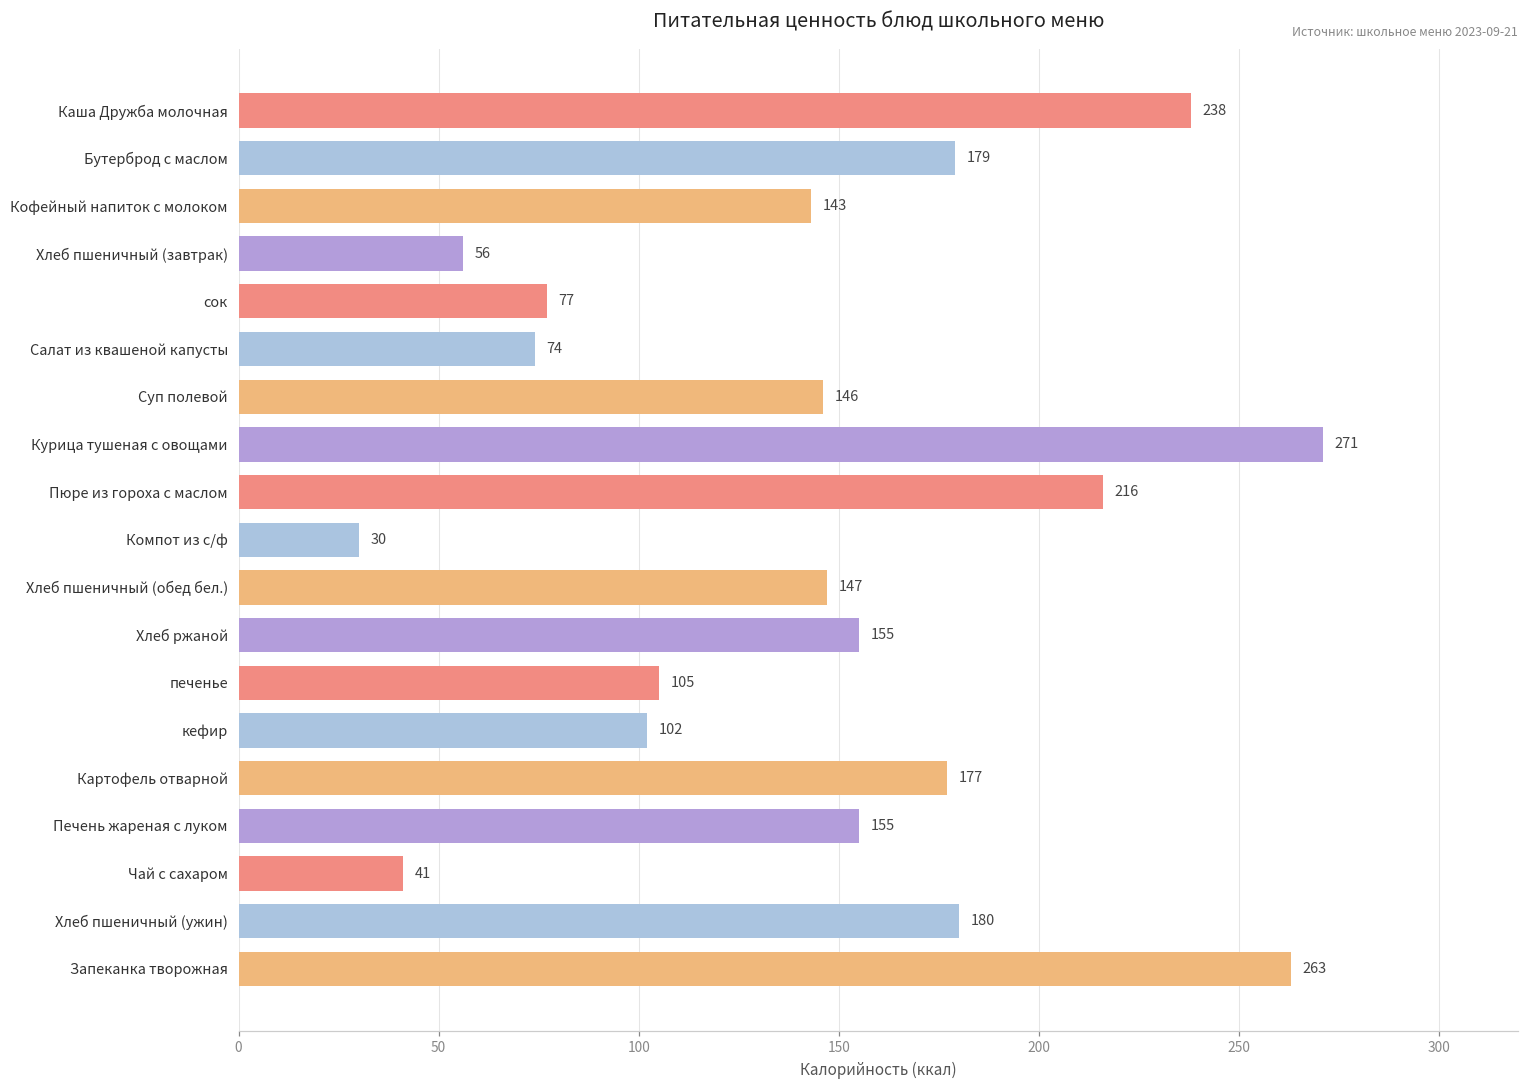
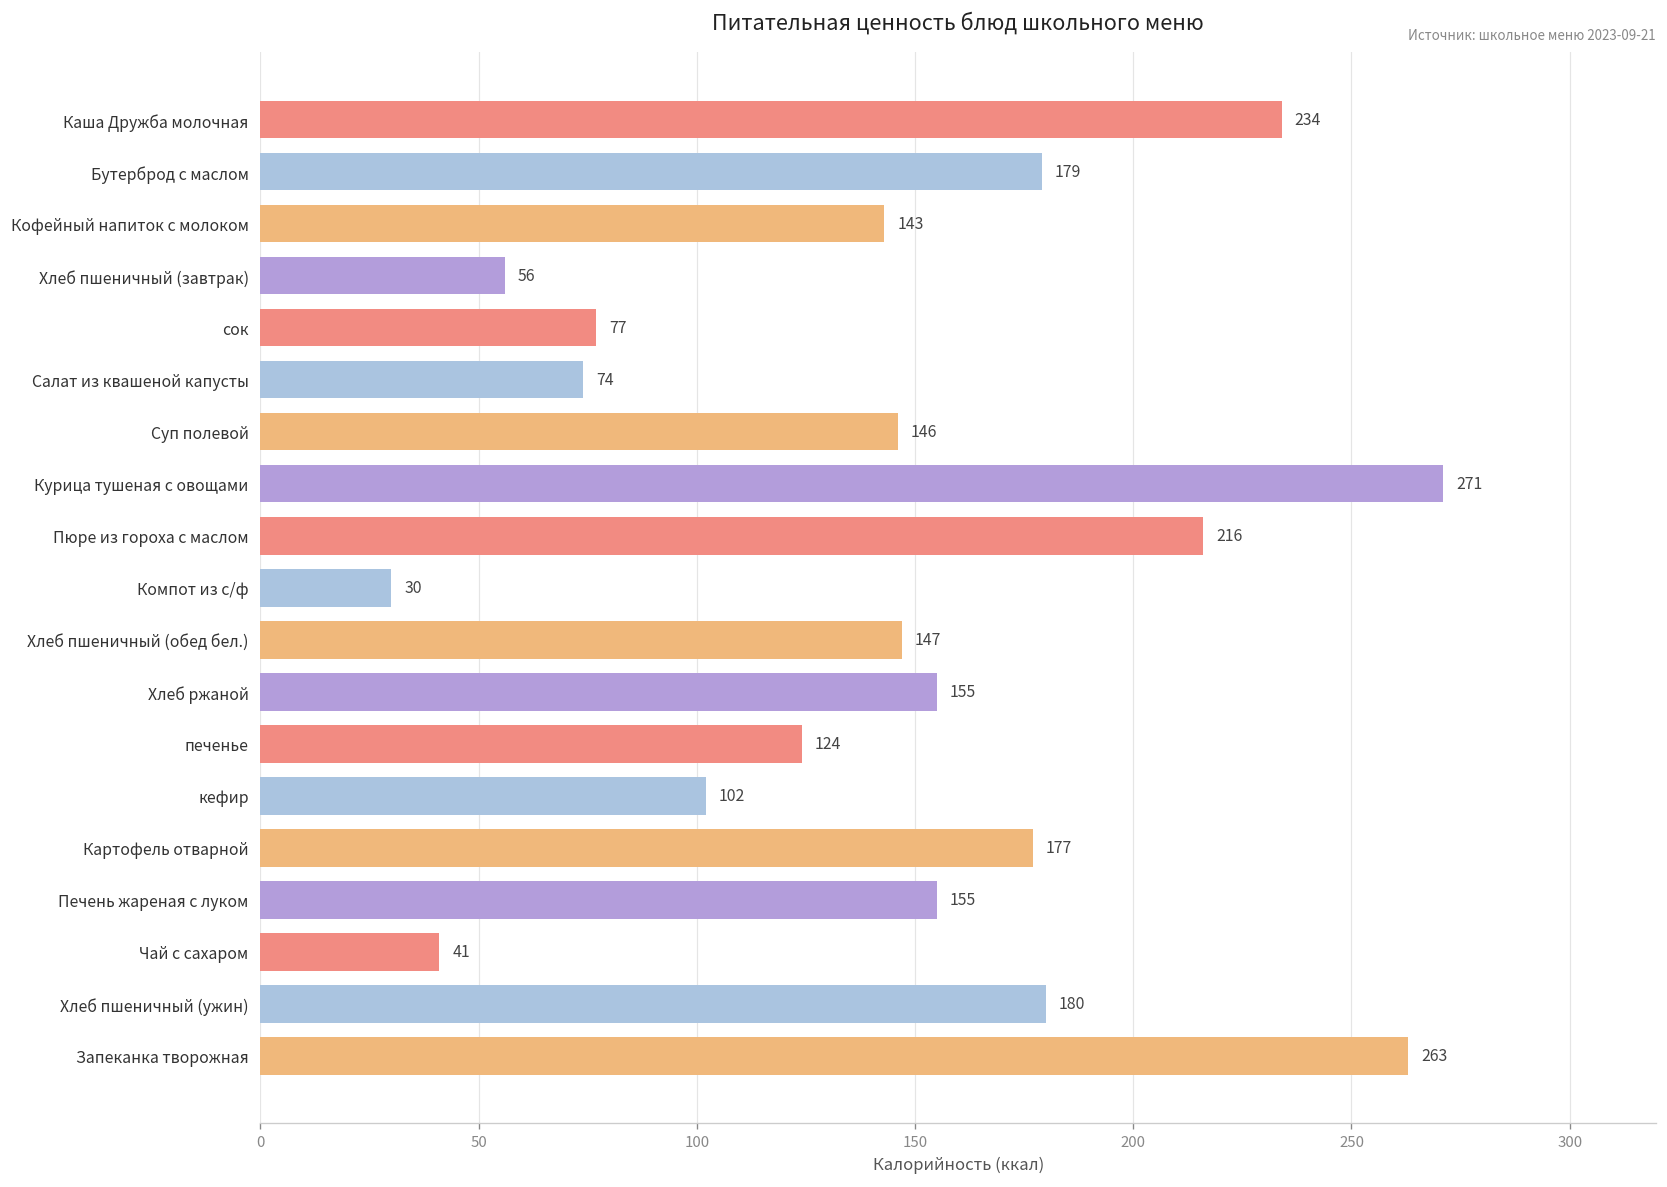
  {
-   "Каша Дружба молочная": 238,
+   "Каша Дружба молочная": 234,
    "Бутерброд с маслом": 179,
    "Кофейный напиток с молоком": 143,
    "Хлеб пшеничный (завтрак)": 56,
    "сок": 77,
    "Салат из квашеной капусты": 74,
    "Суп полевой": 146,
    "Курица тушеная с овощами": 271,
    "Пюре из гороха с маслом": 216,
    "Компот из с/ф": 30,
    "Хлеб пшеничный (обед бел.)": 147,
    "Хлеб ржаной": 155,
-   "печенье": 105,
+   "печенье": 124,
    "кефир": 102,
    "Картофель отварной": 177,
    "Печень жареная с луком": 155,
    "Чай с сахаром": 41,
    "Хлеб пшеничный (ужин)": 180,
    "Запеканка творожная": 263
  }
